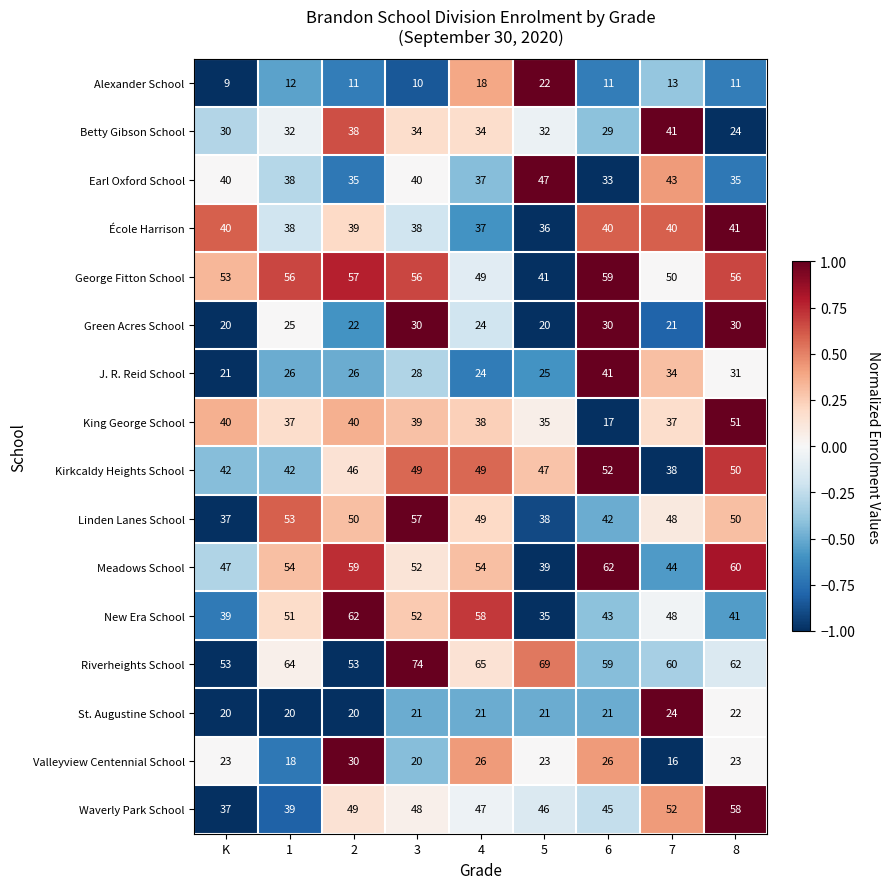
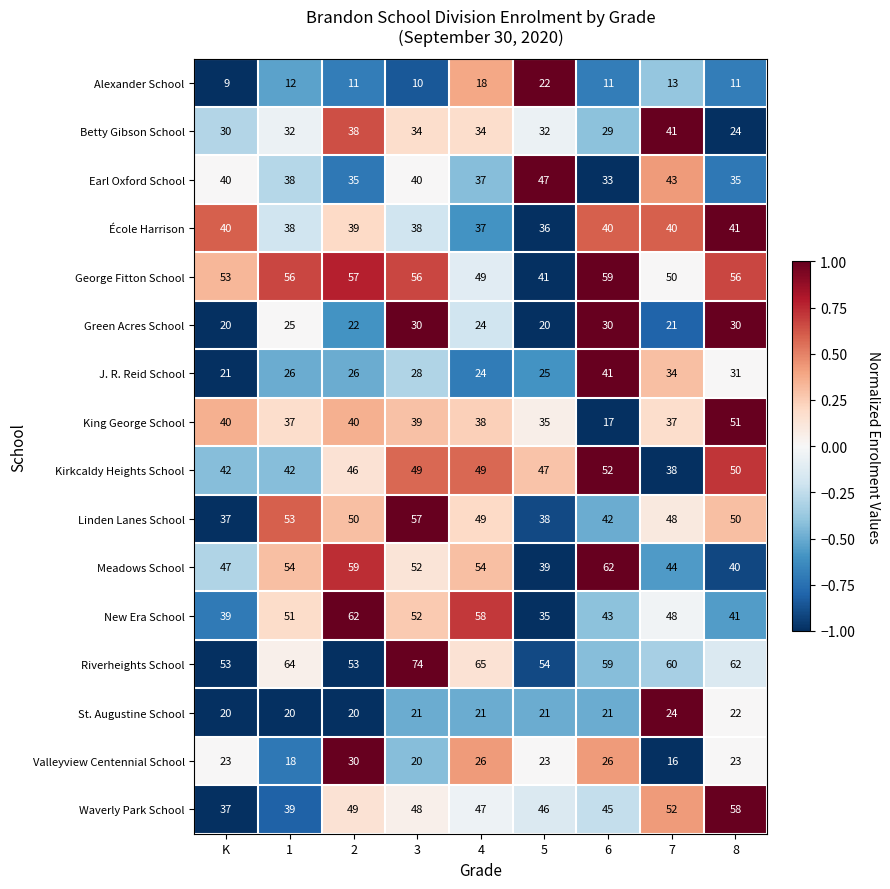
  {
    "Alexander School": {
      "K": 9,
      "1": 12,
      "2": 11,
      "3": 10,
      "4": 18,
      "5": 22,
      "6": 11,
      "7": 13,
      "8": 11
    },
    "Betty Gibson School": {
      "K": 30,
      "1": 32,
      "2": 38,
      "3": 34,
      "4": 34,
      "5": 32,
      "6": 29,
      "7": 41,
      "8": 24
    },
    "Earl Oxford School": {
      "K": 40,
      "1": 38,
      "2": 35,
      "3": 40,
      "4": 37,
      "5": 47,
      "6": 33,
      "7": 43,
      "8": 35
    },
    "École Harrison": {
      "K": 40,
      "1": 38,
      "2": 39,
      "3": 38,
      "4": 37,
      "5": 36,
      "6": 40,
      "7": 40,
      "8": 41
    },
    "George Fitton School": {
      "K": 53,
      "1": 56,
      "2": 57,
      "3": 56,
      "4": 49,
      "5": 41,
      "6": 59,
      "7": 50,
      "8": 56
    },
    "Green Acres School": {
      "K": 20,
      "1": 25,
      "2": 22,
      "3": 30,
      "4": 24,
      "5": 20,
      "6": 30,
      "7": 21,
      "8": 30
    },
    "J. R. Reid School": {
      "K": 21,
      "1": 26,
      "2": 26,
      "3": 28,
      "4": 24,
      "5": 25,
      "6": 41,
      "7": 34,
      "8": 31
    },
    "King George School": {
      "K": 40,
      "1": 37,
      "2": 40,
      "3": 39,
      "4": 38,
      "5": 35,
      "6": 17,
      "7": 37,
      "8": 51
    },
    "Kirkcaldy Heights School": {
      "K": 42,
      "1": 42,
      "2": 46,
      "3": 49,
      "4": 49,
      "5": 47,
      "6": 52,
      "7": 38,
      "8": 50
    },
    "Linden Lanes School": {
      "K": 37,
      "1": 53,
      "2": 50,
      "3": 57,
      "4": 49,
      "5": 38,
      "6": 42,
      "7": 48,
      "8": 50
    },
    "Meadows School": {
      "K": 47,
      "1": 54,
      "2": 59,
      "3": 52,
      "4": 54,
      "5": 39,
      "6": 62,
      "7": 44,
-     "8": 60
+     "8": 40
    },
    "New Era School": {
      "K": 39,
      "1": 51,
      "2": 62,
      "3": 52,
      "4": 58,
      "5": 35,
      "6": 43,
      "7": 48,
      "8": 41
    },
    "Riverheights School": {
      "K": 53,
      "1": 64,
      "2": 53,
      "3": 74,
      "4": 65,
-     "5": 69,
+     "5": 54,
      "6": 59,
      "7": 60,
      "8": 62
    },
    "St. Augustine School": {
      "K": 20,
      "1": 20,
      "2": 20,
      "3": 21,
      "4": 21,
      "5": 21,
      "6": 21,
      "7": 24,
      "8": 22
    },
    "Valleyview Centennial School": {
      "K": 23,
      "1": 18,
      "2": 30,
      "3": 20,
      "4": 26,
      "5": 23,
      "6": 26,
      "7": 16,
      "8": 23
    },
    "Waverly Park School": {
      "K": 37,
      "1": 39,
      "2": 49,
      "3": 48,
      "4": 47,
      "5": 46,
      "6": 45,
      "7": 52,
      "8": 58
    }
  }
